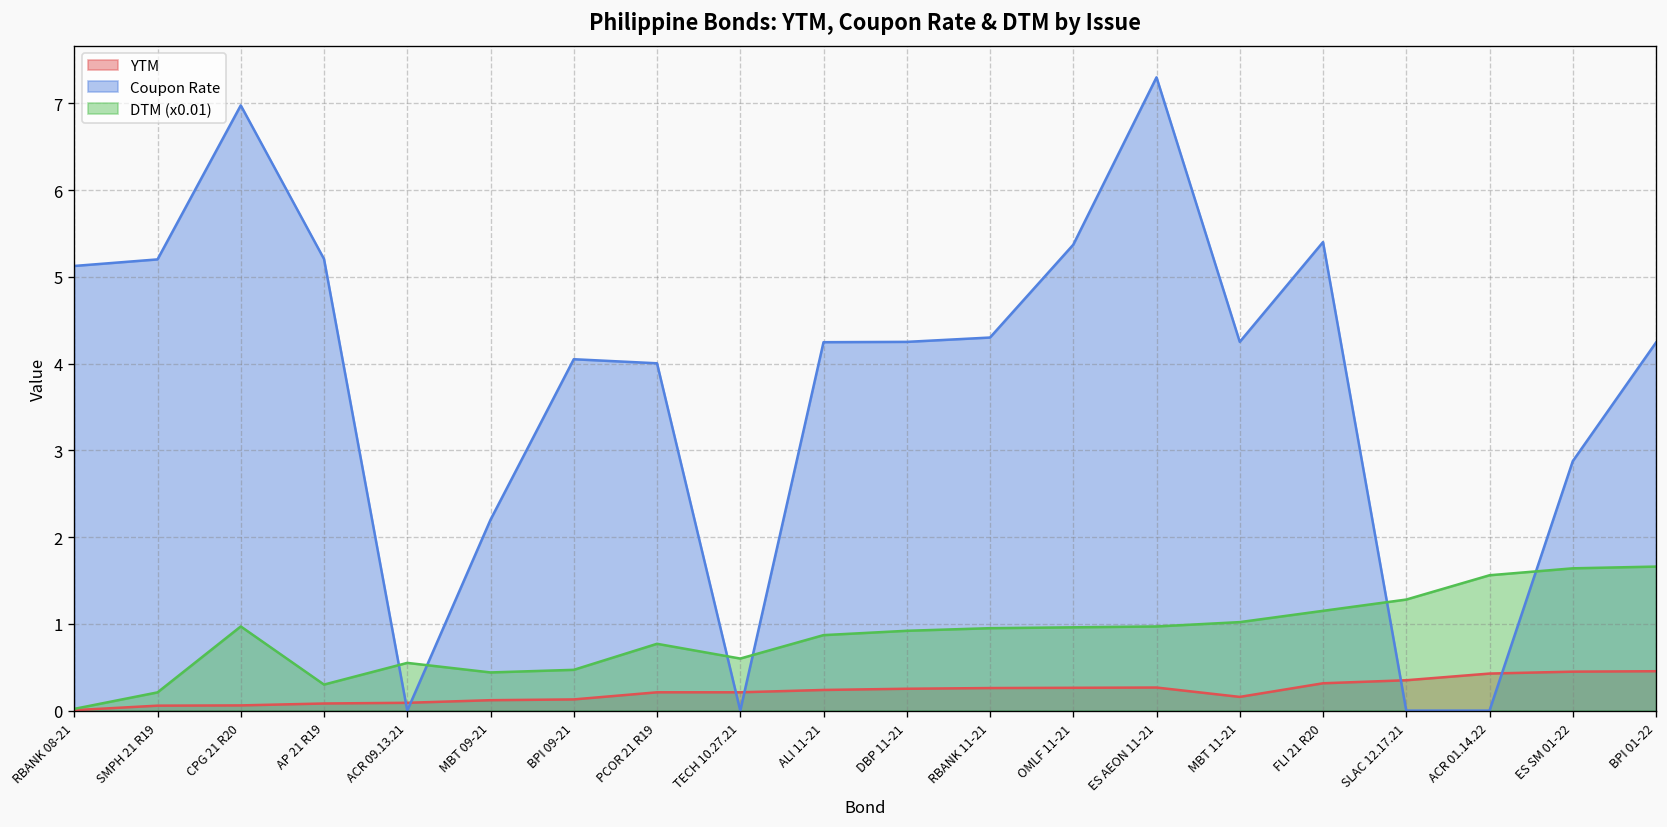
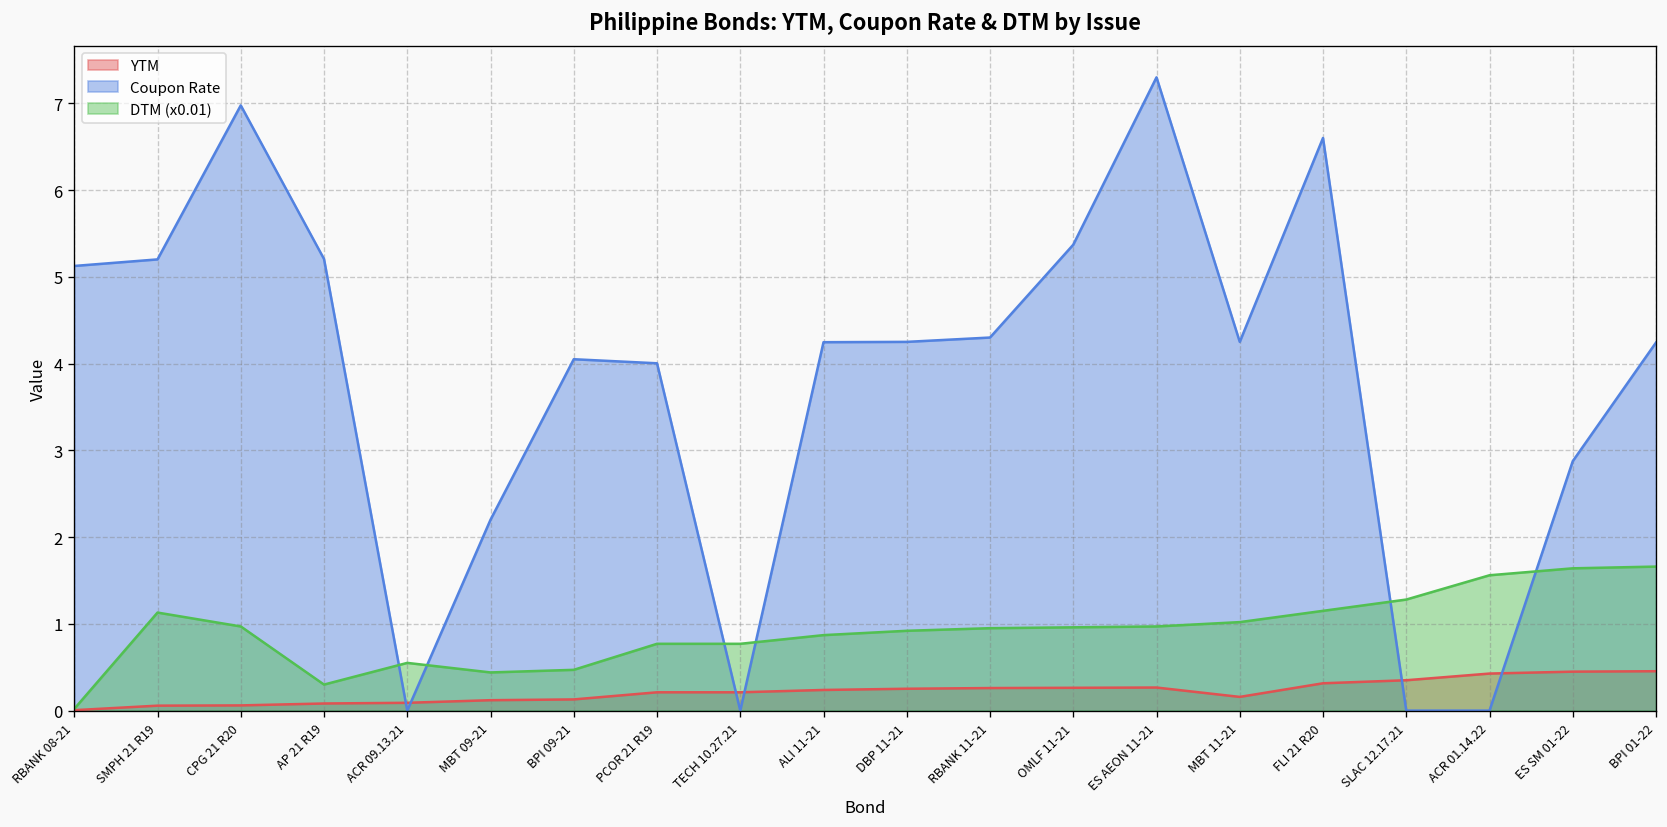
  {
    "YTM": {
      "SMPH 21 R19": 0.1,
      "CPG 21 R20": 0.1,
      "AP 21 R19": 0.1,
      "ACR 09.13.21": 0.1,
      "MBT 09-21": 0.1,
      "BPI 09-21": 0.1,
      "PCOR 21 R19": 0.2,
      "TECH 10.27.21": 0.2,
      "ALI 11-21": 0.2,
      "DBP 11-21": 0.3,
      "RBANK 11-21": 0.3,
      "OMLF 11-21": 0.3,
      "ES AEON 11-21": 0.3,
      "MBT 11-21": 0.2,
      "FLI 21 R20": 0.3,
      "SLAC 12.17.21": 0.4,
      "ACR 01.14.22": 0.4,
      "ES SM 01-22": 0.4,
      "BPI 01-22": 0.5
    },
    "Coupon Rate": {
      "RBANK 08-21": 5.1,
      "SMPH 21 R19": 5.2,
      "CPG 21 R20": 7.0,
      "AP 21 R19": 5.2,
      "ACR 09.13.21": 0.0,
      "MBT 09-21": 2.2,
      "BPI 09-21": 4.1,
      "PCOR 21 R19": 4.0,
      "TECH 10.27.21": 0.0,
      "ALI 11-21": 4.2,
      "DBP 11-21": 4.3,
      "RBANK 11-21": 4.3,
      "OMLF 11-21": 5.4,
      "ES AEON 11-21": 7.3,
      "MBT 11-21": 4.3,
-     "FLI 21 R20": 5.4,
+     "FLI 21 R20": 6.6,
      "SLAC 12.17.21": 0.0,
      "ACR 01.14.22": 0.0,
      "ES SM 01-22": 2.9,
      "BPI 01-22": 4.2
    },
    "DTM (x0.01)": {
-     "SMPH 21 R19": 0.2,
+     "SMPH 21 R19": 1.1,
      "CPG 21 R20": 1.0,
      "AP 21 R19": 0.3,
      "ACR 09.13.21": 0.6,
      "MBT 09-21": 0.4,
      "BPI 09-21": 0.5,
      "PCOR 21 R19": 0.8,
-     "TECH 10.27.21": 0.6,
+     "TECH 10.27.21": 0.8,
      "ALI 11-21": 0.9,
      "DBP 11-21": 0.9,
      "RBANK 11-21": 1.0,
      "OMLF 11-21": 1.0,
      "ES AEON 11-21": 1.0,
      "MBT 11-21": 1.0,
      "FLI 21 R20": 1.2,
      "SLAC 12.17.21": 1.3,
      "ACR 01.14.22": 1.6,
      "ES SM 01-22": 1.6,
      "BPI 01-22": 1.7
    }
  }
